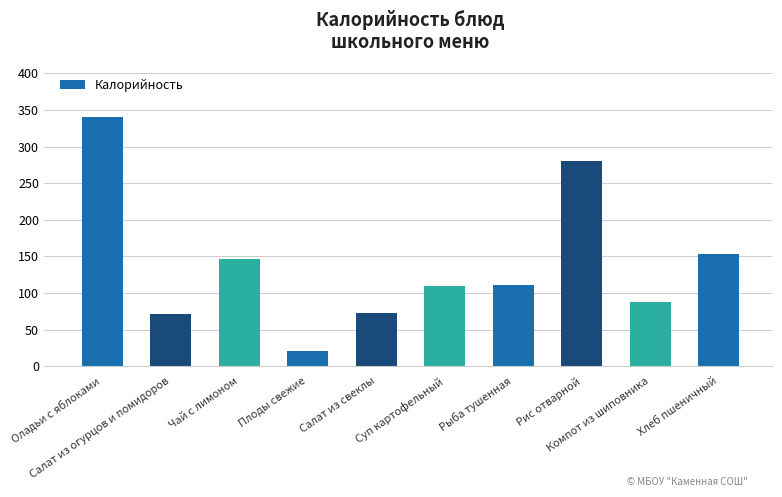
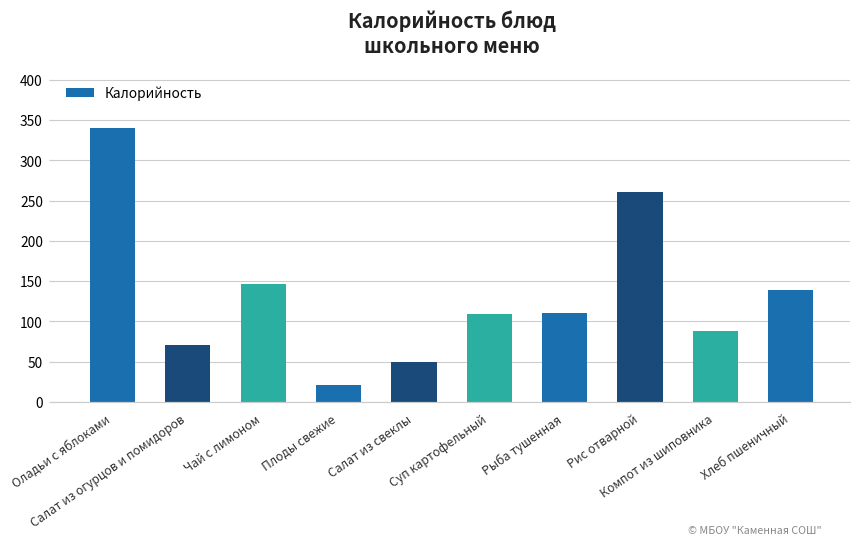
  {
    "Оладьи с яблоками": 340,
    "Салат из огурцов и помидоров": 70,
    "Чай с лимоном": 150,
    "Плоды свежие": 20,
-   "Салат из свеклы": 70,
+   "Салат из свеклы": 50,
    "Суп картофельный": 110,
    "Рыба тушенная": 110,
-   "Рис отварной": 280,
+   "Рис отварной": 260,
    "Компот из шиповника": 90,
-   "Хлеб пшеничный": 150
+   "Хлеб пшеничный": 140
  }
